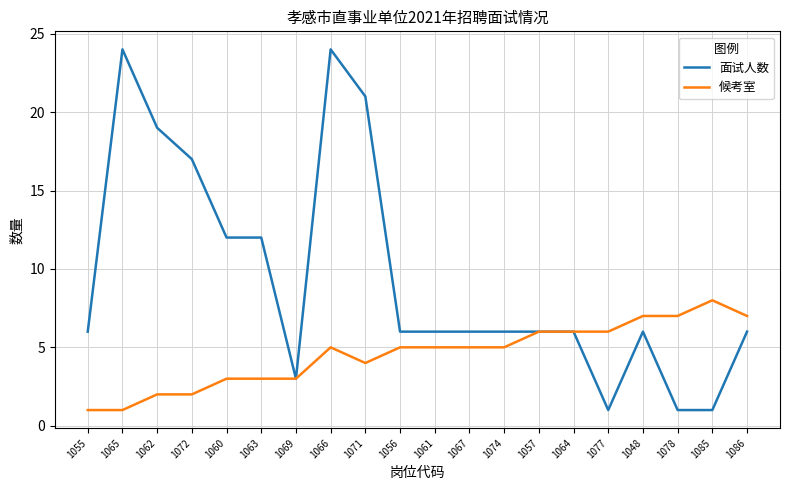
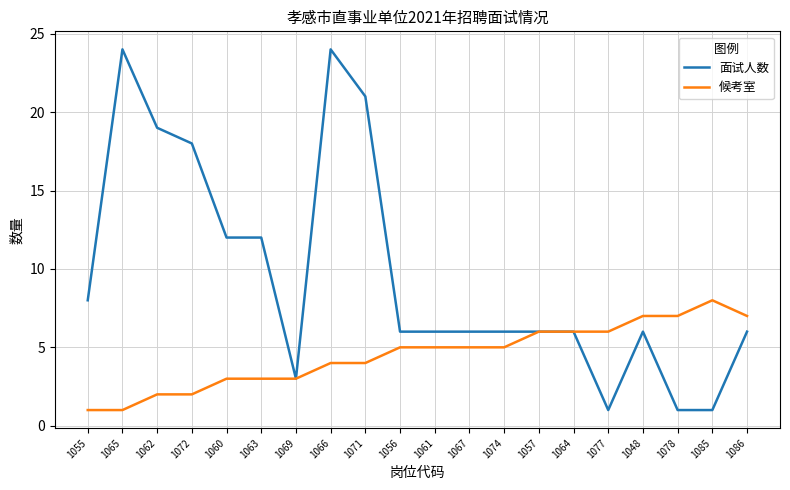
  {
    "面试人数": {
-     "1055": 6,
+     "1055": 8,
      "1065": 24,
      "1062": 19,
-     "1072": 17,
+     "1072": 18,
      "1060": 12,
      "1063": 12,
      "1066": 24,
      "1071": 21,
      "1056": 6,
      "1061": 6,
      "1067": 6,
      "1074": 6,
      "1077": 1,
      "1048": 6,
      "1078": 1,
      "1085": 1,
      "1086": 6
    },
    "候考室": {
      "1055": 1,
      "1065": 1,
      "1062": 2,
      "1072": 2,
      "1060": 3,
      "1063": 3,
-     "1066": 5,
+     "1066": 4,
      "1071": 4,
      "1056": 5,
      "1061": 5,
      "1067": 5,
      "1074": 5,
      "1077": 6,
      "1048": 7,
      "1078": 7,
      "1085": 8,
      "1086": 7
    }
  }
